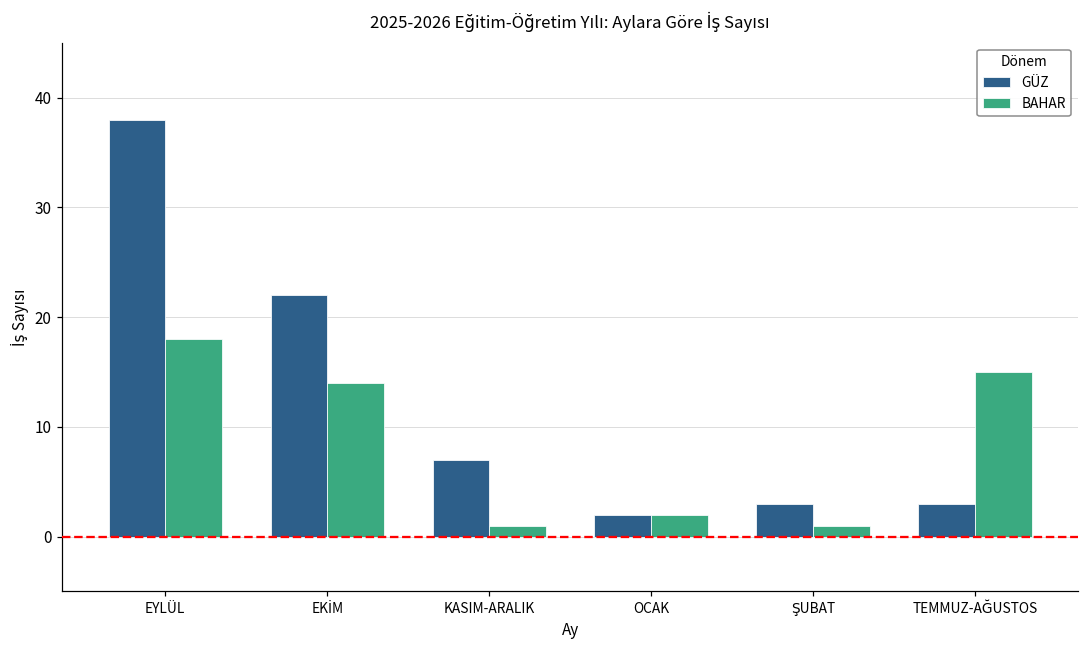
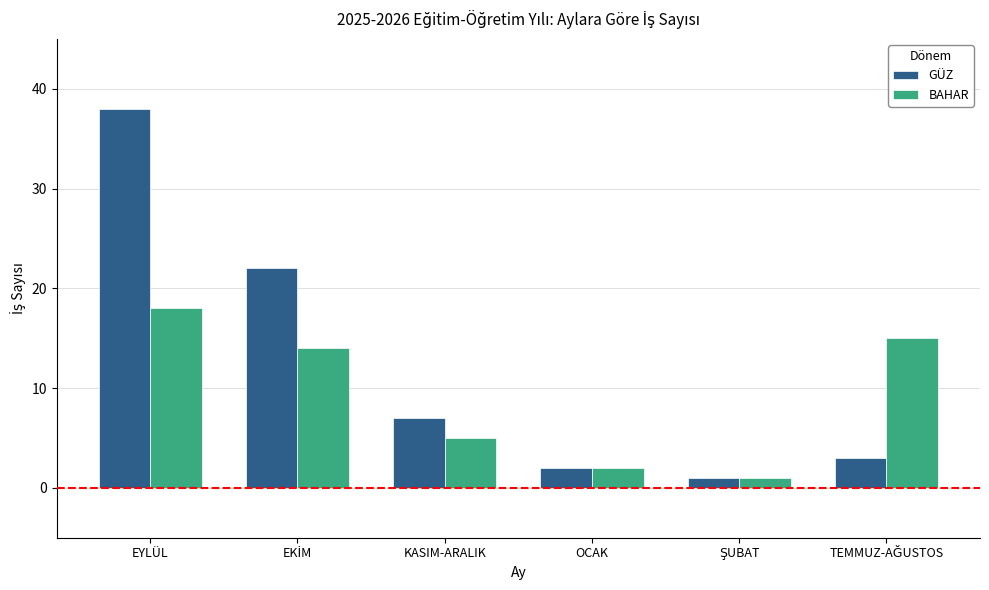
  {
    "GÜZ": {
      "EYLÜL": 38,
      "EKİM": 22,
      "KASIM-ARALIK": 7,
      "OCAK": 2,
-     "ŞUBAT": 3,
+     "ŞUBAT": 1,
      "TEMMUZ-AĞUSTOS": 3
    },
    "BAHAR": {
      "EYLÜL": 18,
      "EKİM": 14,
-     "KASIM-ARALIK": 1,
+     "KASIM-ARALIK": 5,
      "OCAK": 2,
      "ŞUBAT": 1,
      "TEMMUZ-AĞUSTOS": 15
    }
  }
